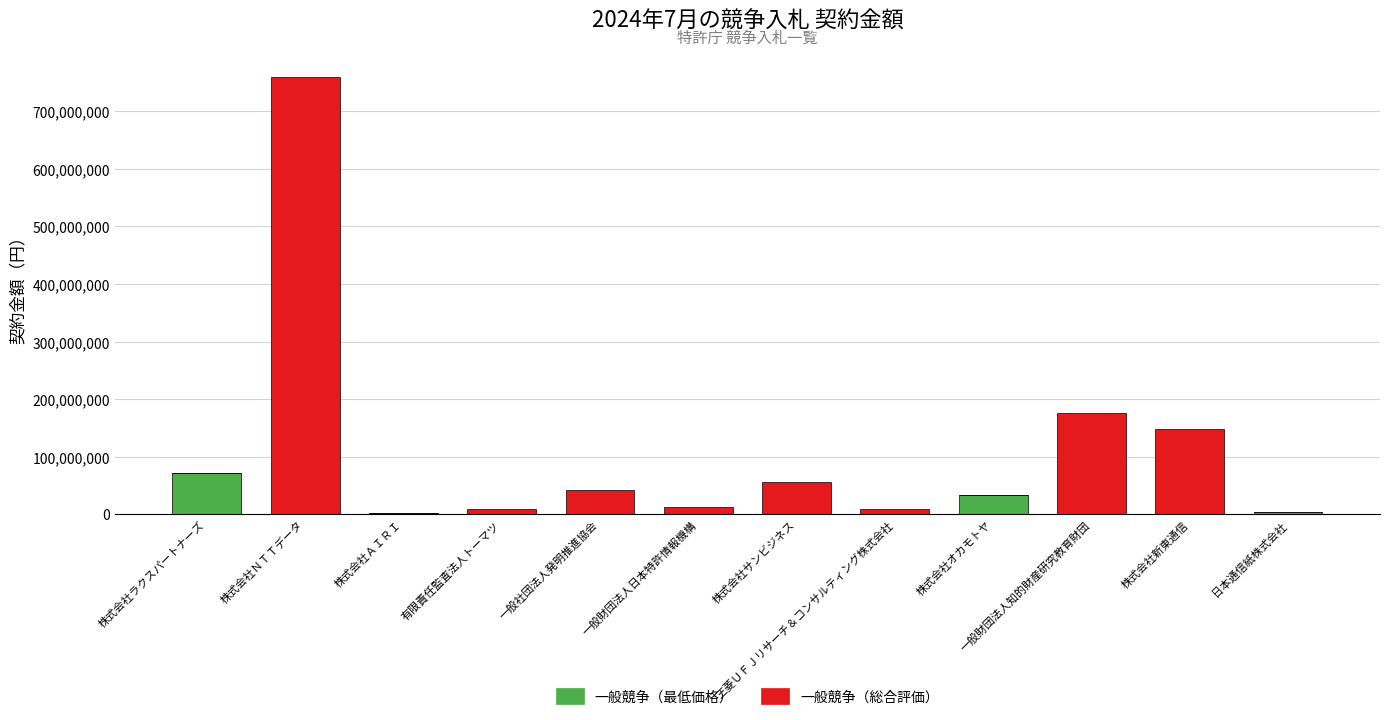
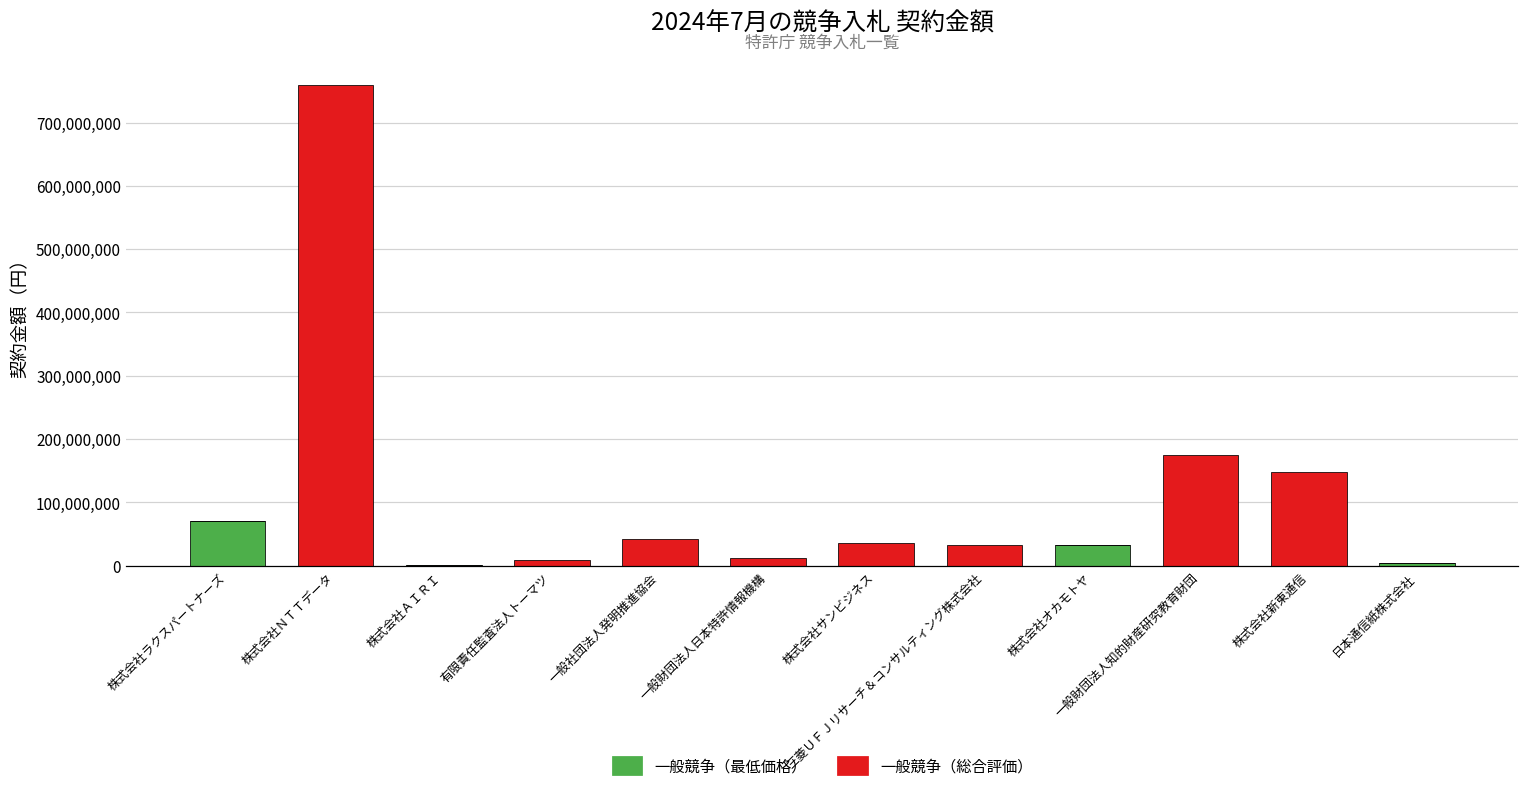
  {
    "一般競争（最低価格）": {
      "株式会社ラクスパートナーズ": "70,000,000",
      "株式会社ＮＴＴデータ": "0",
      "有限責任監査法人トーマツ": "0",
      "一般社団法人発明推進協会": "0",
      "一般財団法人日本特許情報機構": "0",
      "株式会社サンビジネス": "0",
      "三菱ＵＦＪリサーチ＆コンサルティング株式会社": "0",
      "株式会社オカモトヤ": "30,000,000",
      "一般財団法人知的財産研究教育財団": "0",
      "株式会社新東通信": "0"
    },
    "一般競争（総合評価）": {
-     "株式会社サンビジネス": "60,000,000",
-     "三菱ＵＦＪリサーチ＆コンサルティング株式会社": "10,000,000"
+     "株式会社サンビジネス": "40,000,000",
+     "三菱ＵＦＪリサーチ＆コンサルティング株式会社": "30,000,000"
    }
  }
